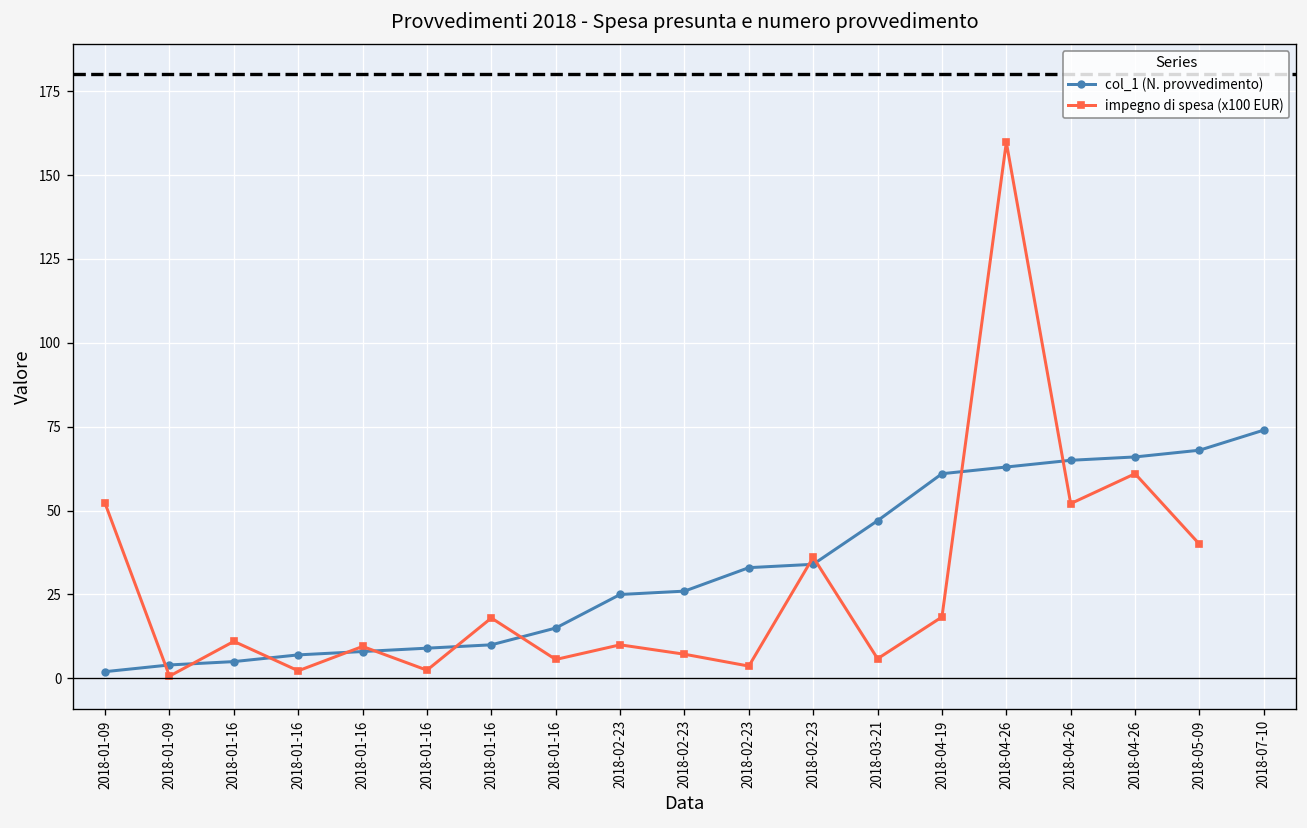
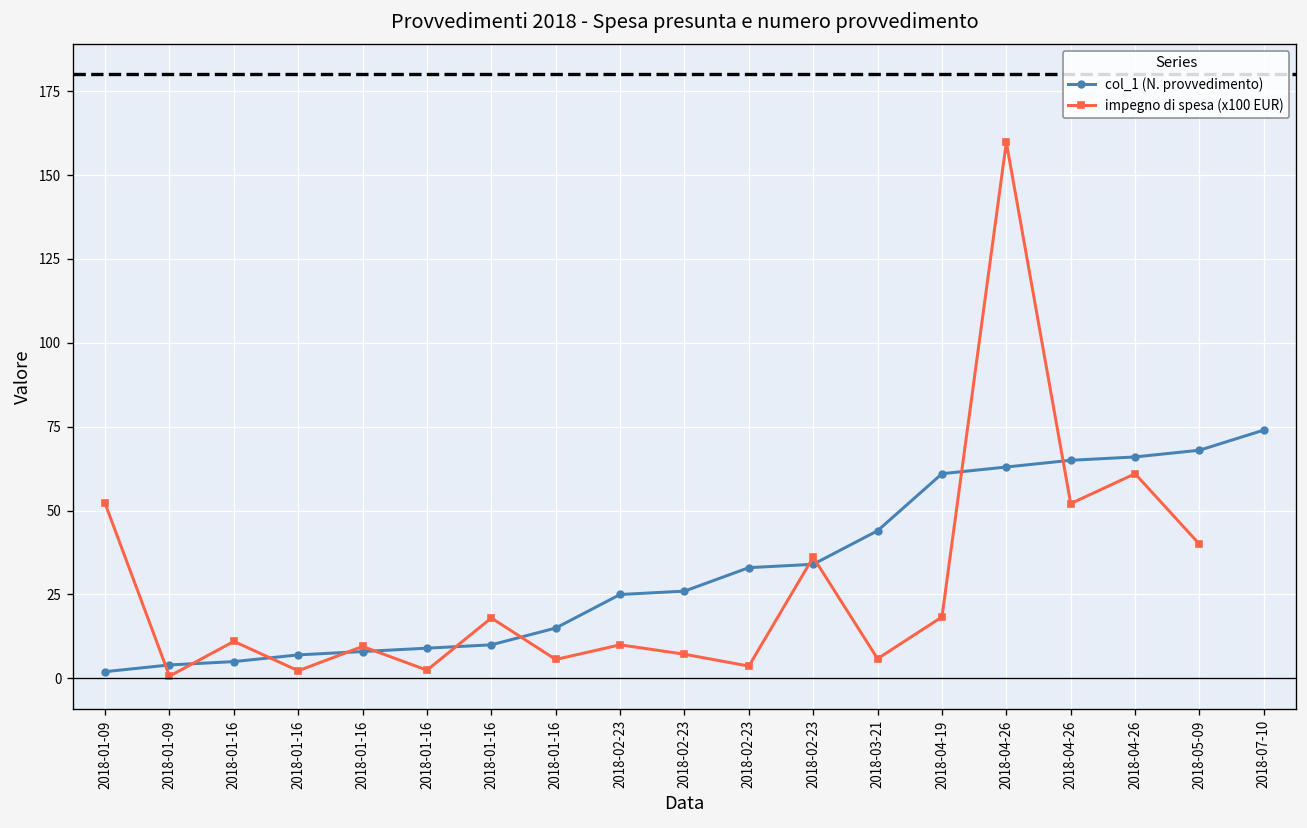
  {
    "col_1 (N. provvedimento)": {
-     "2018-03-21": 47,
+     "2018-03-21": 44,
      "2018-04-19": 61,
      "2018-05-09": 68,
      "2018-07-10": 74
    },
    "impegno di spesa (x100 EUR)": {
      "2018-03-21": 6,
      "2018-04-19": 18,
      "2018-05-09": 40
    }
  }
